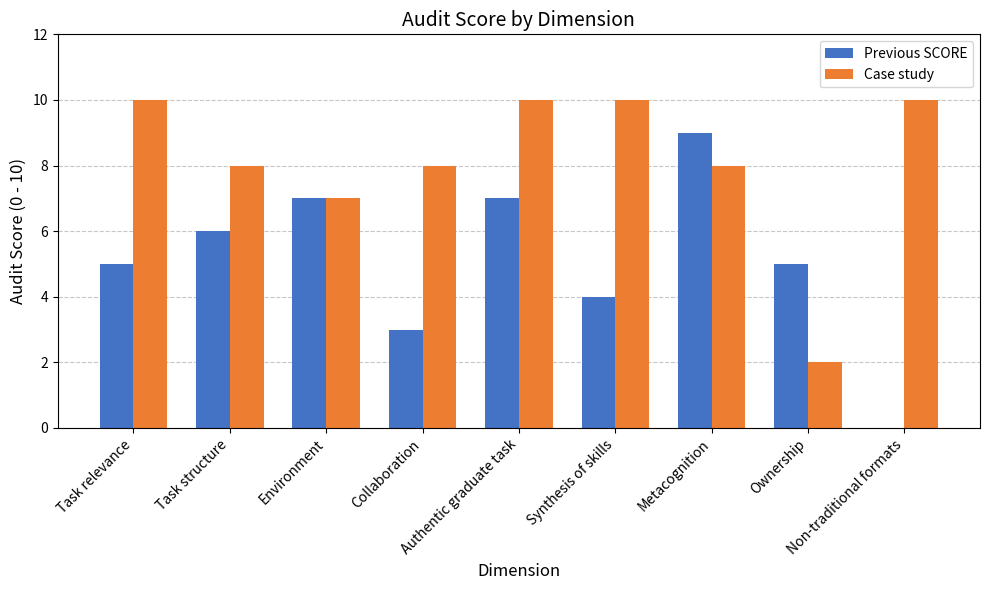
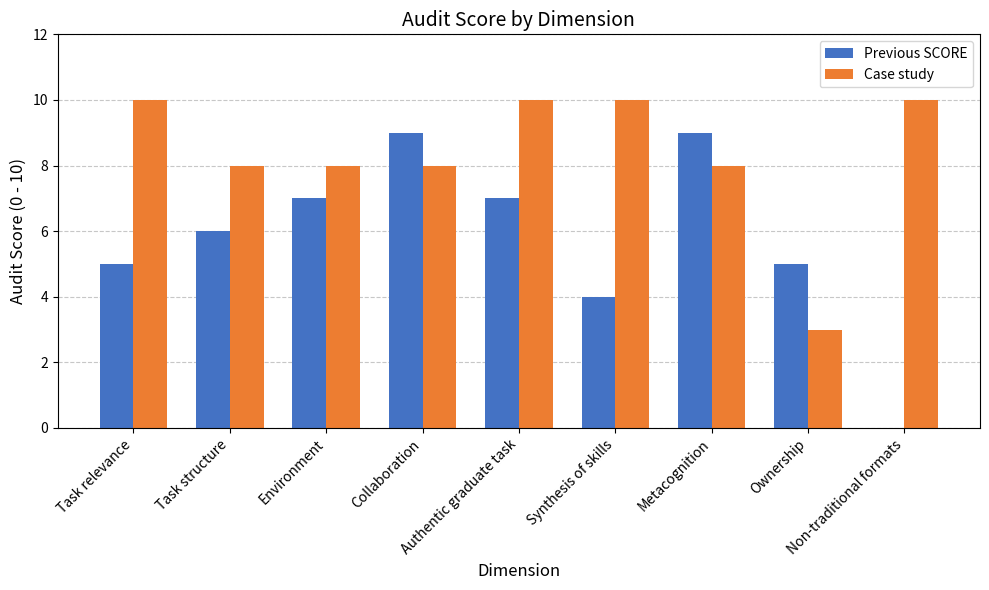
  {
    "Previous SCORE": {
      "Task relevance": 5,
      "Task structure": 6,
      "Environment": 7,
-     "Collaboration": 3,
+     "Collaboration": 9,
      "Authentic graduate task": 7,
      "Synthesis of skills": 4,
      "Metacognition": 9,
      "Ownership": 5,
      "Non-traditional formats": 0
    },
    "Case study": {
      "Task relevance": 10,
      "Task structure": 8,
-     "Environment": 7,
+     "Environment": 8,
      "Collaboration": 8,
      "Authentic graduate task": 10,
      "Synthesis of skills": 10,
      "Metacognition": 8,
-     "Ownership": 2,
+     "Ownership": 3,
      "Non-traditional formats": 10
    }
  }
